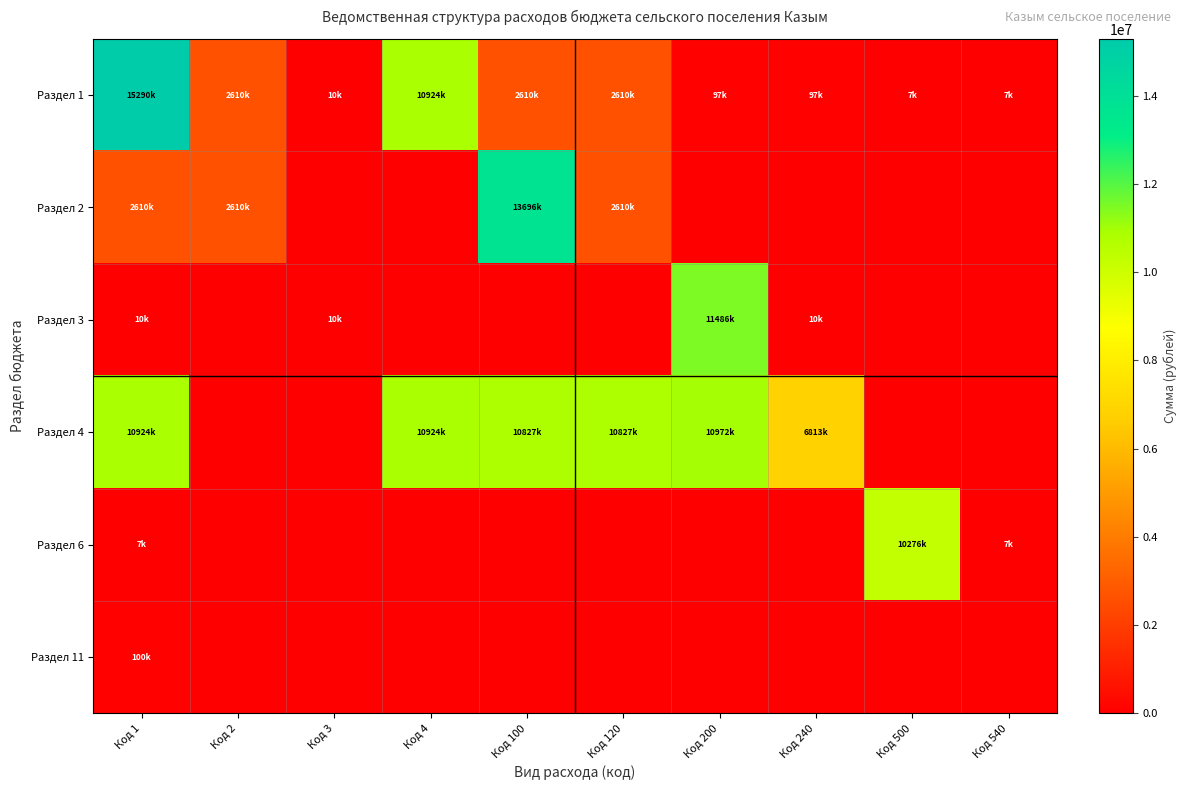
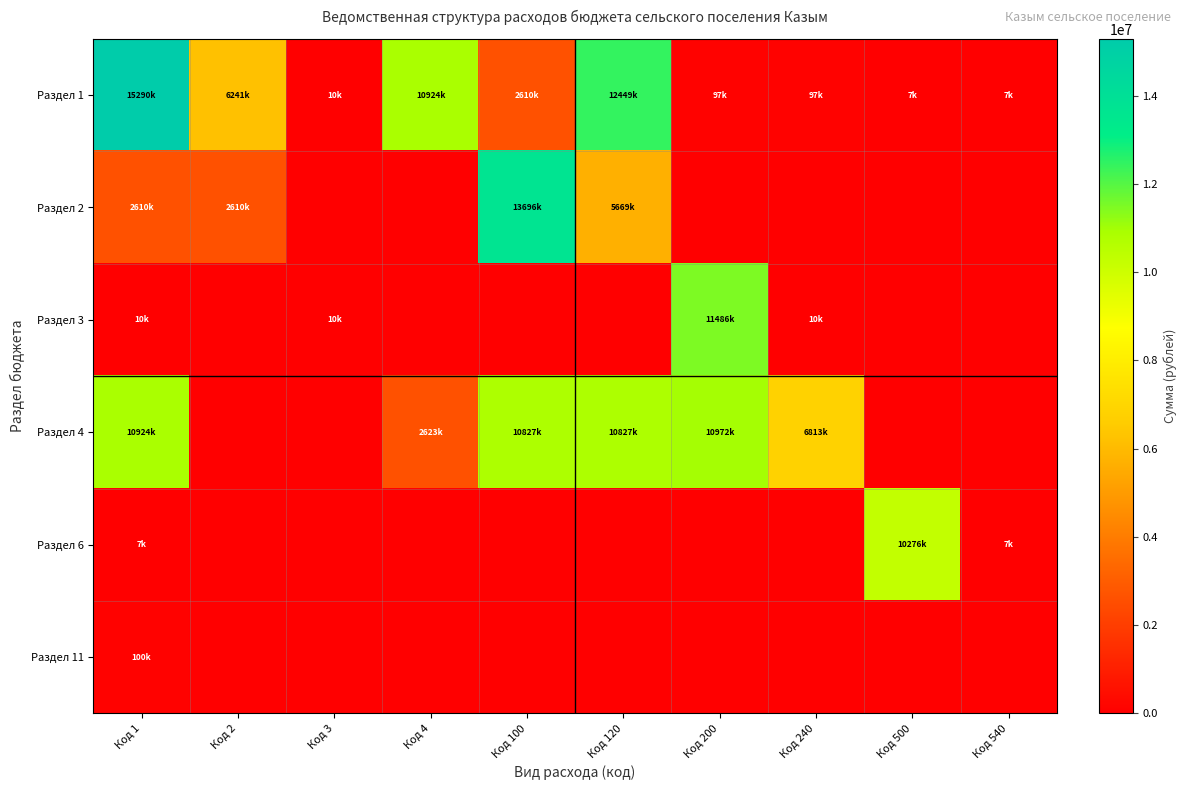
  {
    "Раздел 1": {
      "Код 1": "15290k",
-     "Код 2": "2610k",
+     "Код 2": "6241k",
      "Код 3": "10k",
      "Код 4": "10924k",
      "Код 100": "2610k",
-     "Код 120": "2610k",
+     "Код 120": "12449k",
      "Код 200": "97k",
      "Код 240": "97k",
      "Код 500": "7k",
      "Код 540": "7k"
    },
    "Раздел 2": {
      "Код 1": "2610k",
      "Код 2": "2610k",
      "Код 100": "13696k",
-     "Код 120": "2610k"
+     "Код 120": "5669k"
    },
    "Раздел 3": {
      "Код 1": "10k",
      "Код 3": "10k",
      "Код 200": "11486k",
      "Код 240": "10k"
    },
    "Раздел 4": {
      "Код 1": "10924k",
-     "Код 4": "10924k",
+     "Код 4": "2623k",
      "Код 100": "10827k",
      "Код 120": "10827k",
      "Код 200": "10972k",
      "Код 240": "6813k"
    },
    "Раздел 6": {
      "Код 1": "7k",
      "Код 500": "10276k",
      "Код 540": "7k"
    },
    "Раздел 11": {
      "Код 1": "100k"
    }
  }
